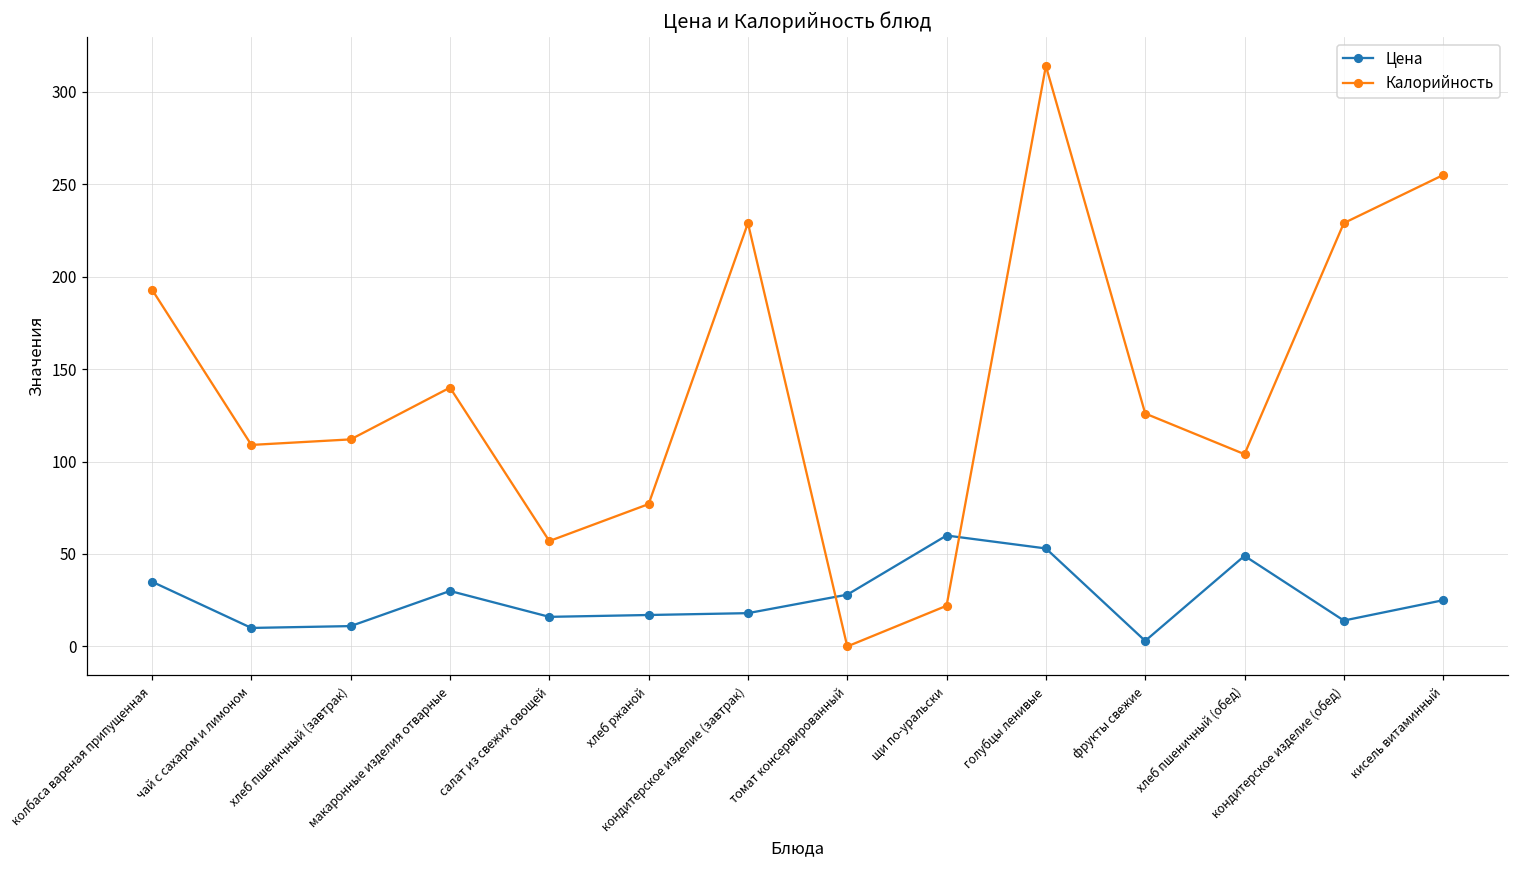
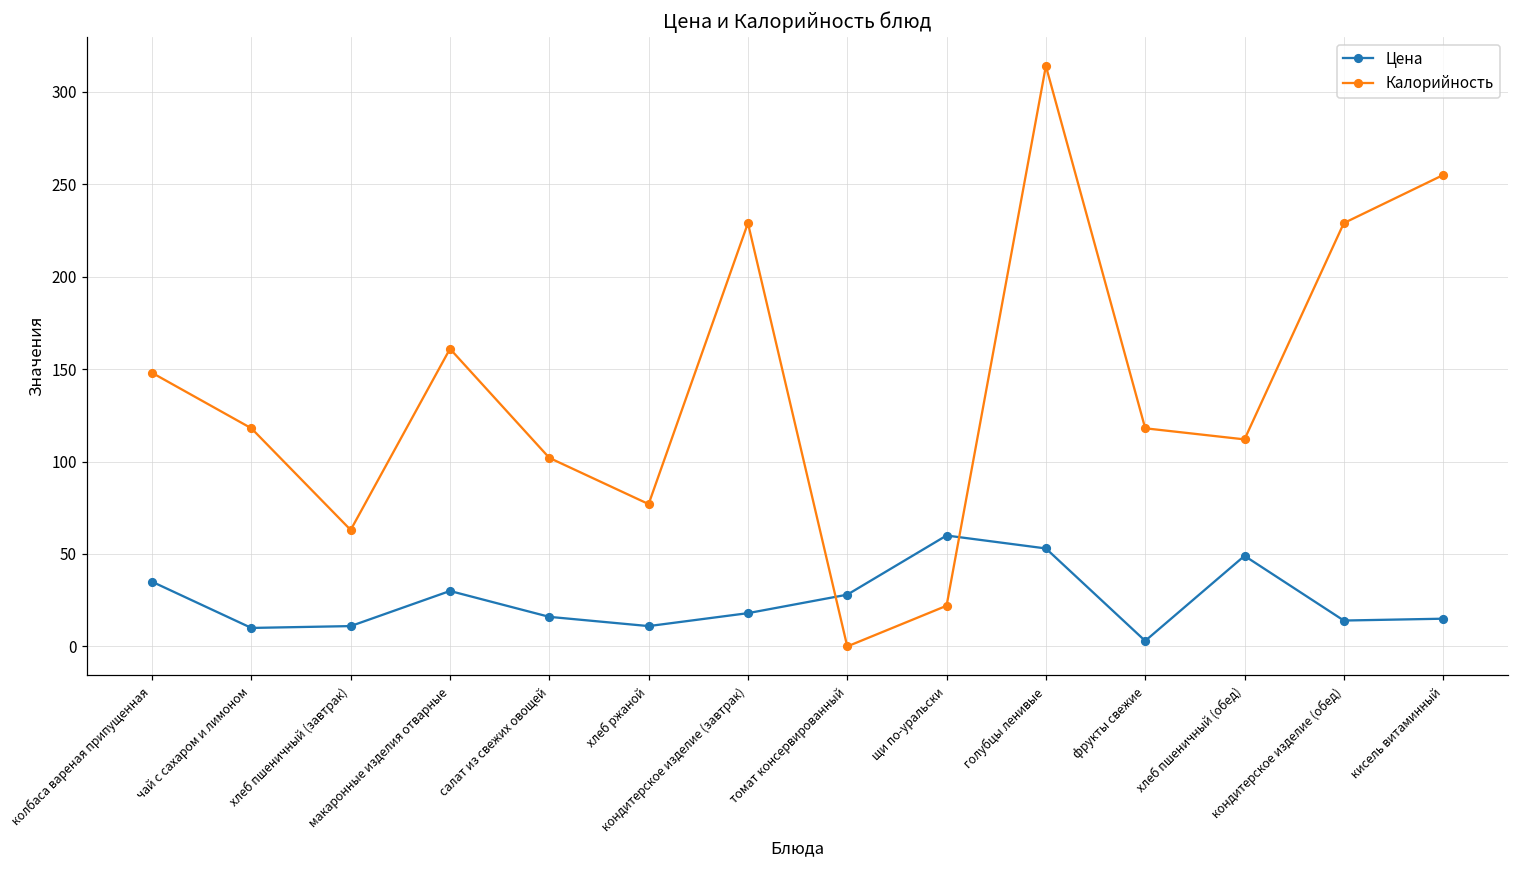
  {
    "Цена": {
      "колбаса вареная припущенная": 35,
      "чай с сахаром и лимоном": 10,
      "хлеб пшеничный (завтрак)": 11,
      "макаронные изделия отварные": 30,
      "салат из свежих овощей": 16,
-     "хлеб ржаной": 17,
+     "хлеб ржаной": 11,
      "кондитерское изделие (завтрак)": 18,
      "томат консервированный": 28,
      "щи по-уральски": 60,
      "голубцы ленивые": 53,
      "фрукты свежие": 3,
      "хлеб пшеничный (обед)": 49,
      "кондитерское изделие (обед)": 14,
-     "кисель витаминный": 25
+     "кисель витаминный": 15
    },
    "Калорийность": {
-     "колбаса вареная припущенная": 193,
-     "чай с сахаром и лимоном": 109,
-     "хлеб пшеничный (завтрак)": 112,
-     "макаронные изделия отварные": 140,
-     "салат из свежих овощей": 57,
+     "колбаса вареная припущенная": 148,
+     "чай с сахаром и лимоном": 118,
+     "хлеб пшеничный (завтрак)": 63,
+     "макаронные изделия отварные": 161,
+     "салат из свежих овощей": 102,
      "хлеб ржаной": 77,
      "кондитерское изделие (завтрак)": 229,
      "томат консервированный": 0,
      "щи по-уральски": 22,
      "голубцы ленивые": 314,
-     "фрукты свежие": 126,
-     "хлеб пшеничный (обед)": 104,
+     "фрукты свежие": 118,
+     "хлеб пшеничный (обед)": 112,
      "кондитерское изделие (обед)": 229,
      "кисель витаминный": 255
    }
  }
